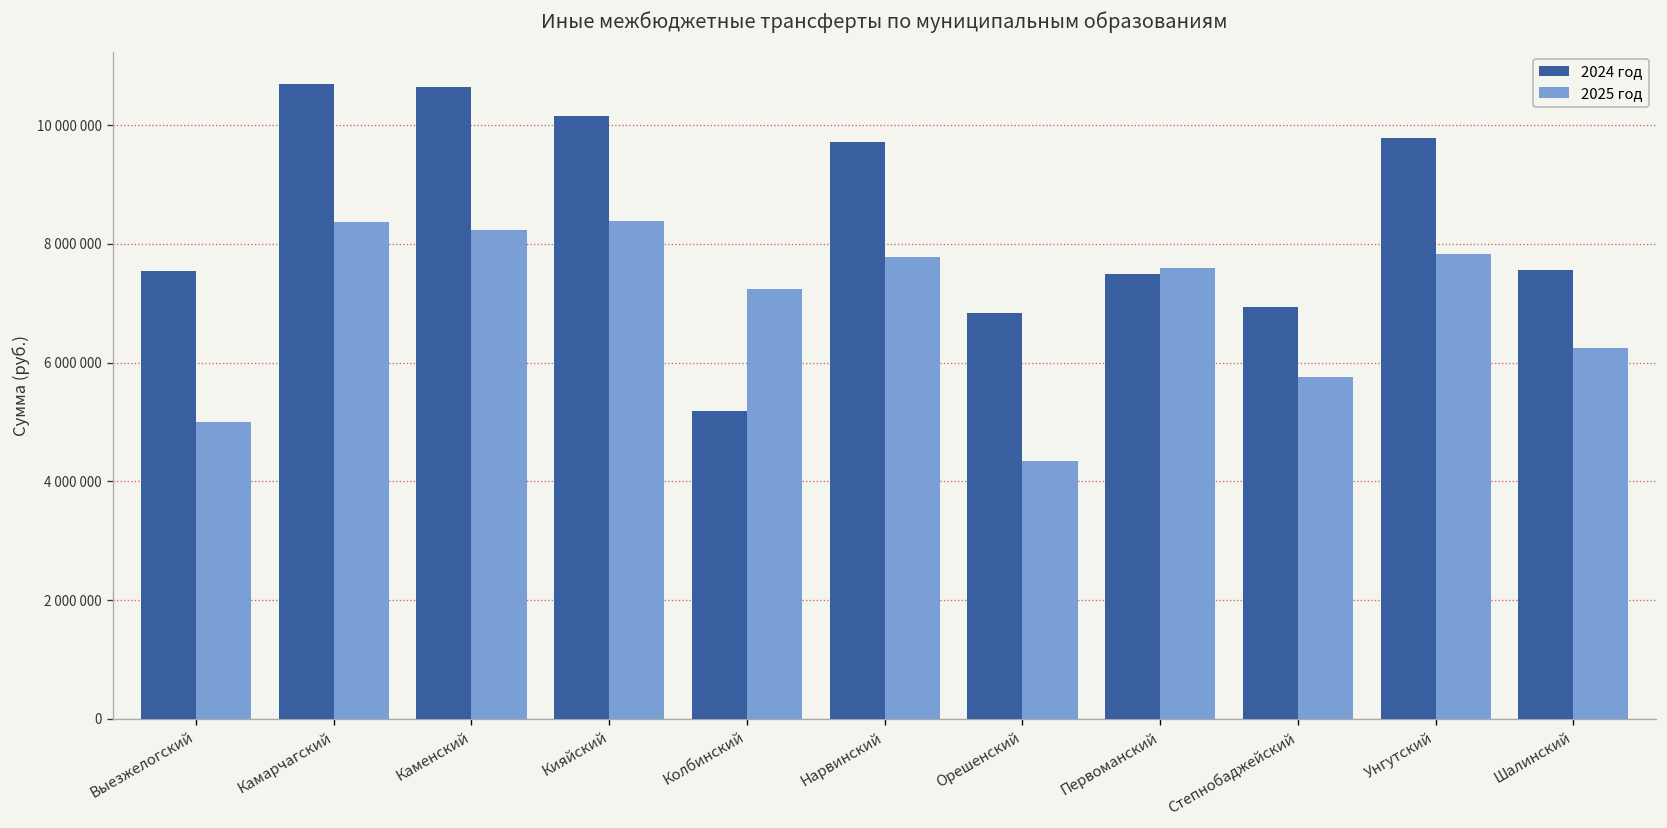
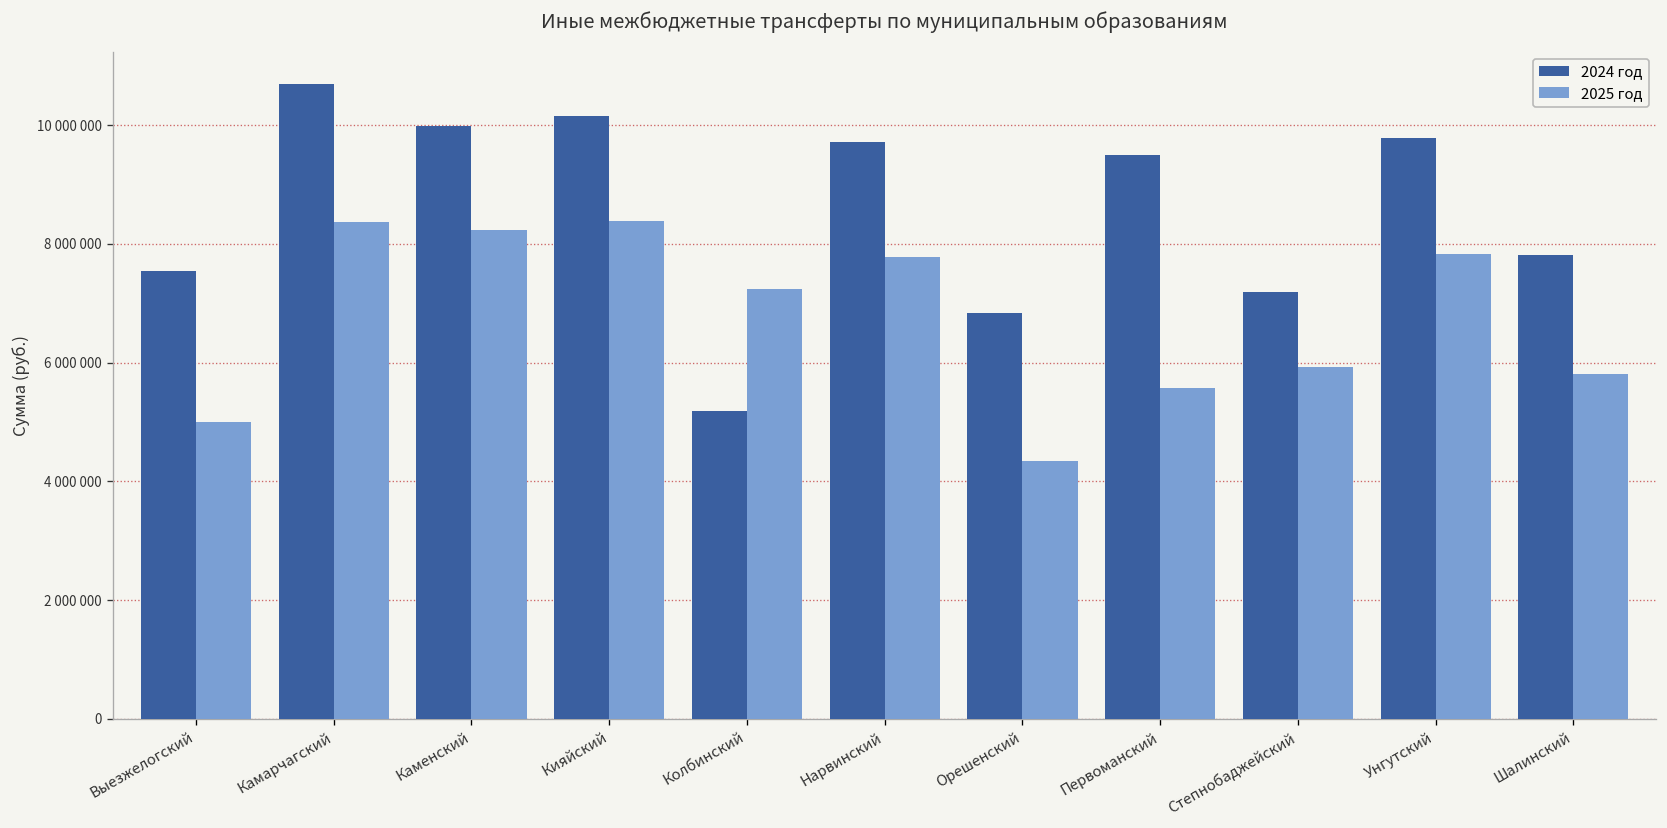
  {
    "2024 год": {
      "Выезжелогский": 7600000,
      "Камарчагский": 10700000,
-     "Каменский": 10600000,
+     "Каменский": 10000000,
      "Кияйский": 10200000,
      "Колбинский": 5200000,
      "Нарвинский": 9700000,
      "Орешенский": 6800000,
-     "Первоманский": 7500000,
-     "Степнобаджейский": 6900000,
+     "Первоманский": 9500000,
+     "Степнобаджейский": 7200000,
      "Унгутский": 9800000,
-     "Шалинский": 7600000
+     "Шалинский": 7800000
    },
    "2025 год": {
      "Выезжелогский": 5000000,
      "Камарчагский": 8400000,
      "Каменский": 8200000,
      "Кияйский": 8400000,
      "Колбинский": 7200000,
      "Нарвинский": 7800000,
      "Орешенский": 4300000,
-     "Первоманский": 7600000,
-     "Степнобаджейский": 5800000,
+     "Первоманский": 5600000,
+     "Степнобаджейский": 5900000,
      "Унгутский": 7800000,
-     "Шалинский": 6200000
+     "Шалинский": 5800000
    }
  }
